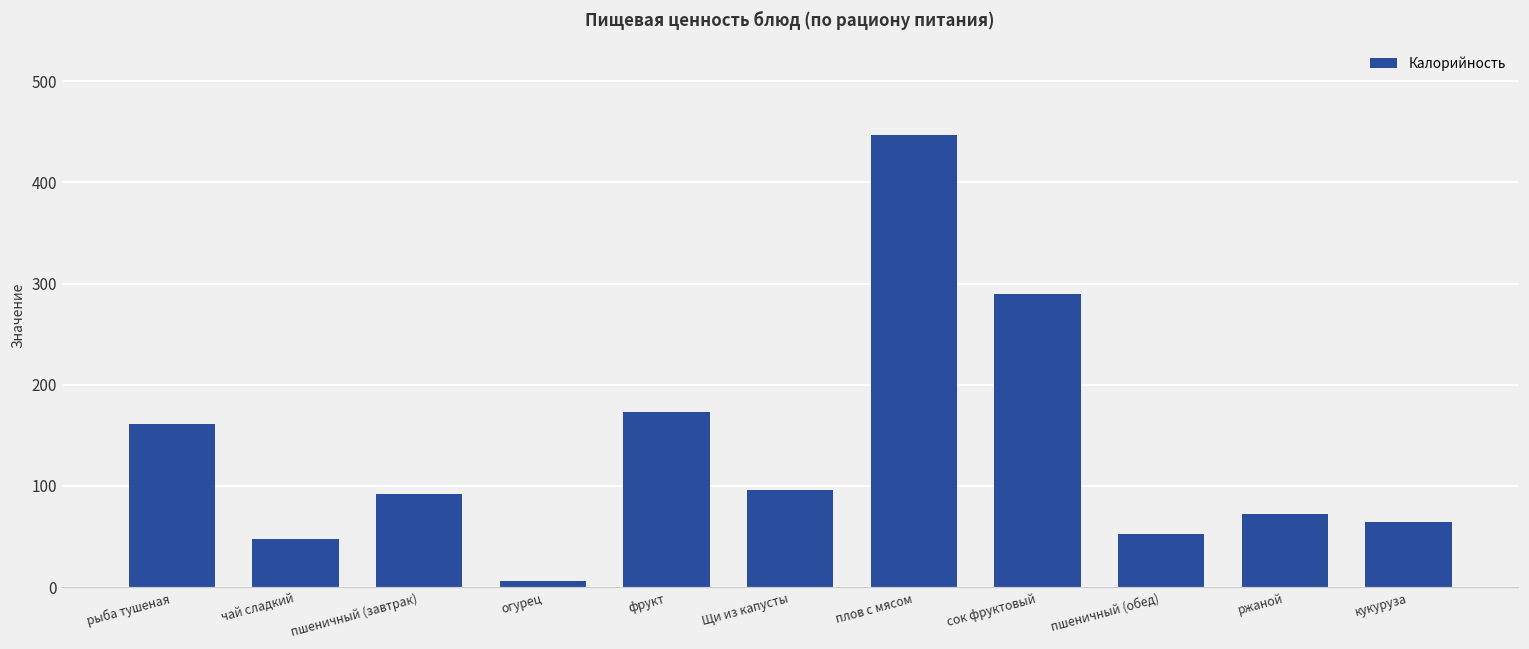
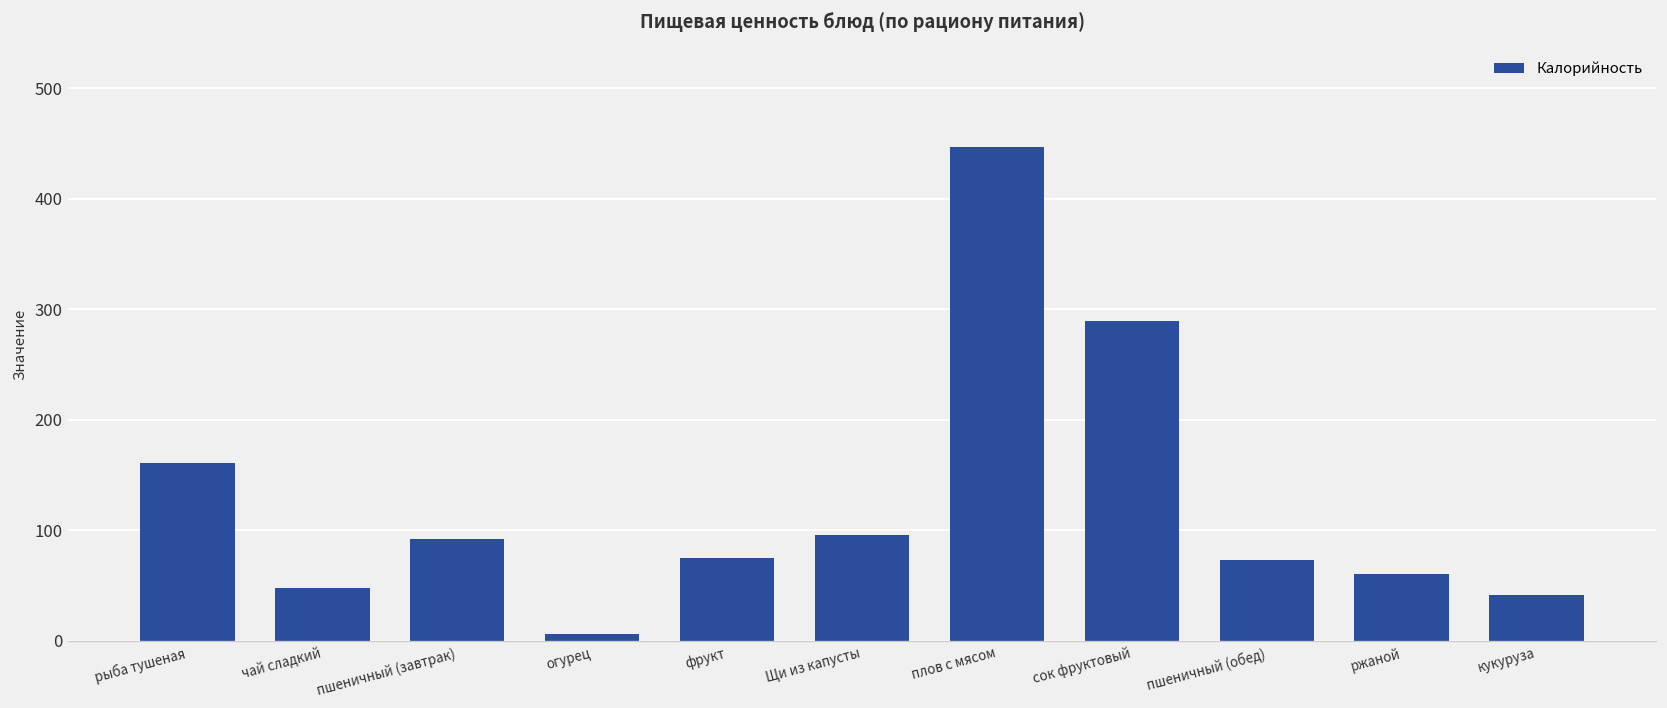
  {
    "рыба тушеная": 160,
    "чай сладкий": 50,
    "пшеничный (завтрак)": 90,
    "огурец": 10,
-   "фрукт": 170,
+   "фрукт": 80,
    "Щи из капусты": 100,
    "плов с мясом": 450,
    "сок фруктовый": 290,
-   "пшеничный (обед)": 50,
-   "ржаной": 70,
-   "кукуруза": 60
+   "пшеничный (обед)": 70,
+   "ржаной": 60,
+   "кукуруза": 40
  }
